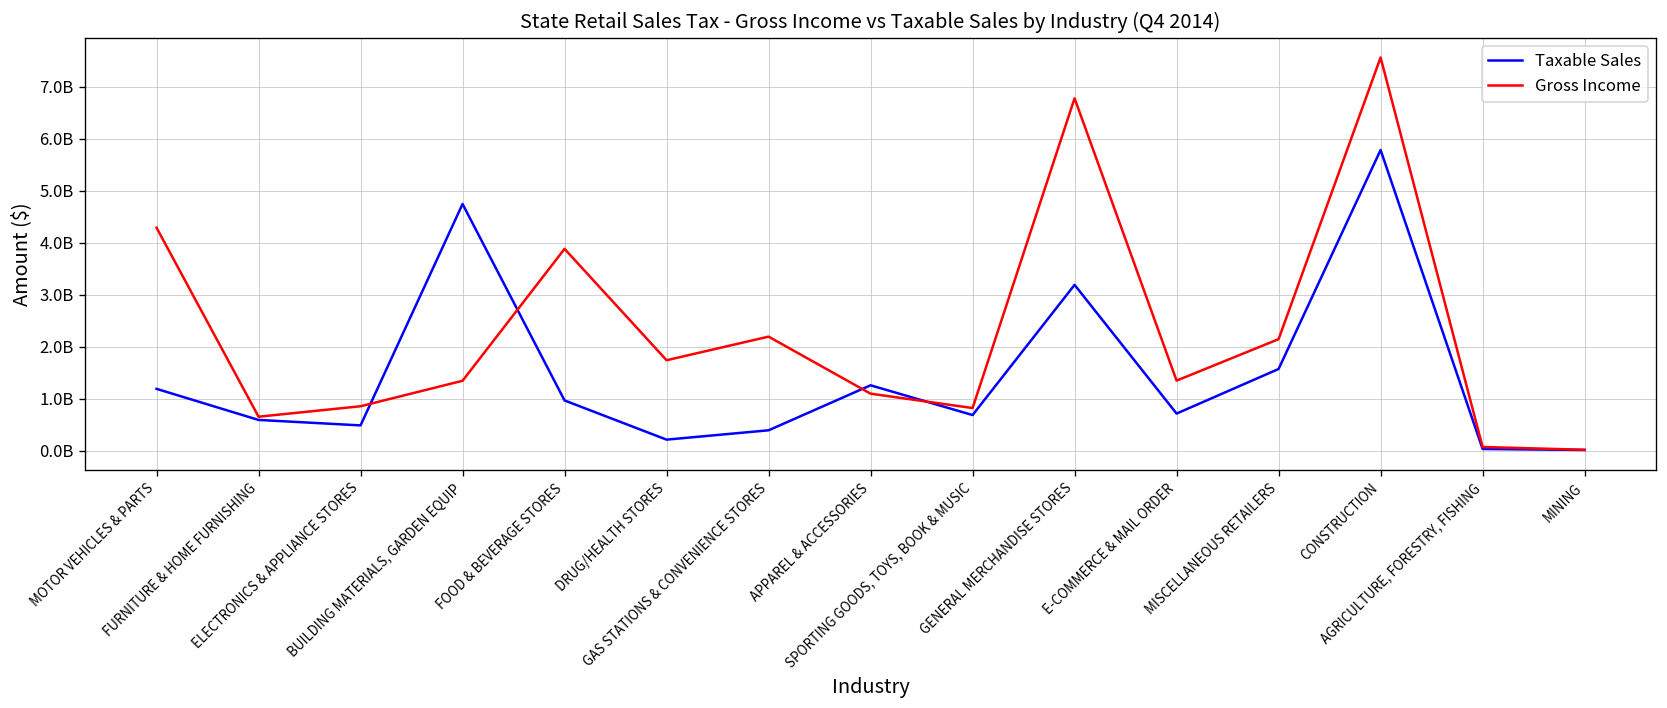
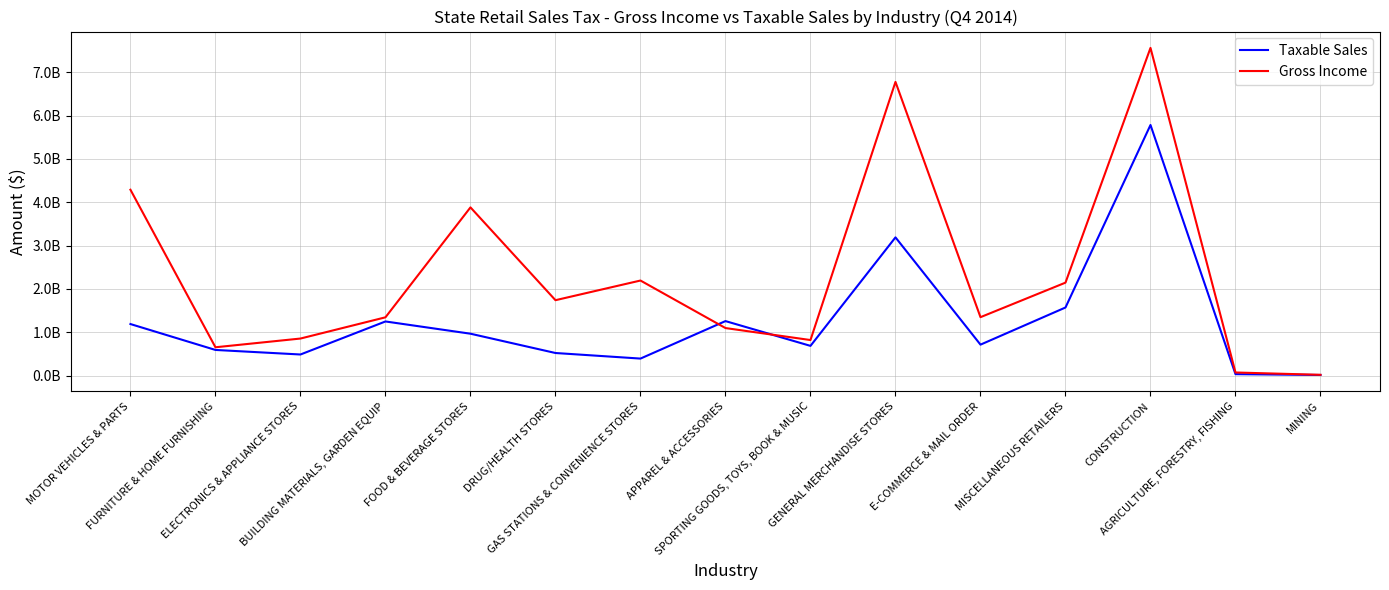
  {
    "Taxable Sales": {
      "MOTOR VEHICLES & PARTS": 1200000000,
      "FURNITURE & HOME FURNISHING": 600000000,
      "ELECTRONICS & APPLIANCE STORES": 500000000,
-     "BUILDING MATERIALS, GARDEN EQUIP": 4700000000,
+     "BUILDING MATERIALS, GARDEN EQUIP": 1200000000,
      "FOOD & BEVERAGE STORES": 1000000000,
-     "DRUG/HEALTH STORES": 200000000,
+     "DRUG/HEALTH STORES": 500000000,
      "GAS STATIONS & CONVENIENCE STORES": 400000000,
      "APPAREL & ACCESSORIES": 1300000000,
      "SPORTING GOODS, TOYS, BOOK & MUSIC": 700000000,
      "GENERAL MERCHANDISE STORES": 3200000000,
      "E-COMMERCE & MAIL ORDER": 700000000,
      "MISCELLANEOUS RETAILERS": 1600000000,
      "CONSTRUCTION": 5800000000
    },
    "Gross Income": {
      "MOTOR VEHICLES & PARTS": 4300000000,
      "FURNITURE & HOME FURNISHING": 700000000,
      "ELECTRONICS & APPLIANCE STORES": 900000000,
      "BUILDING MATERIALS, GARDEN EQUIP": 1300000000,
      "FOOD & BEVERAGE STORES": 3900000000,
      "DRUG/HEALTH STORES": 1700000000,
      "GAS STATIONS & CONVENIENCE STORES": 2200000000,
      "APPAREL & ACCESSORIES": 1100000000,
      "SPORTING GOODS, TOYS, BOOK & MUSIC": 800000000,
      "GENERAL MERCHANDISE STORES": 6800000000,
      "E-COMMERCE & MAIL ORDER": 1300000000,
      "MISCELLANEOUS RETAILERS": 2100000000,
      "CONSTRUCTION": 7600000000
    }
  }
